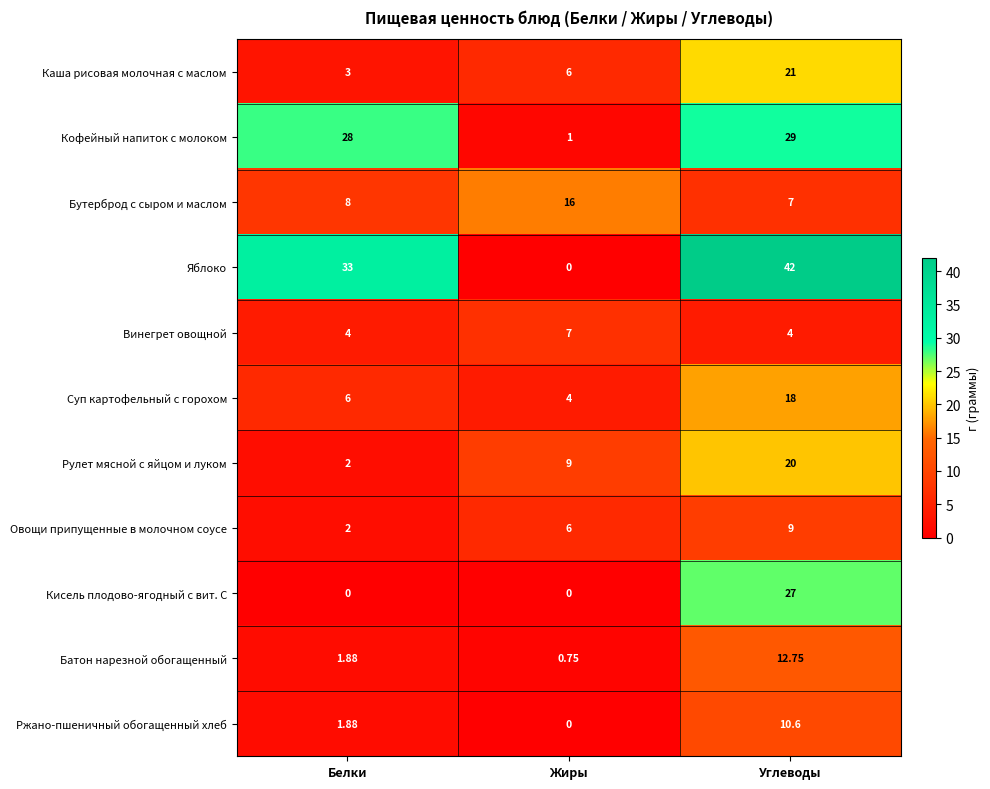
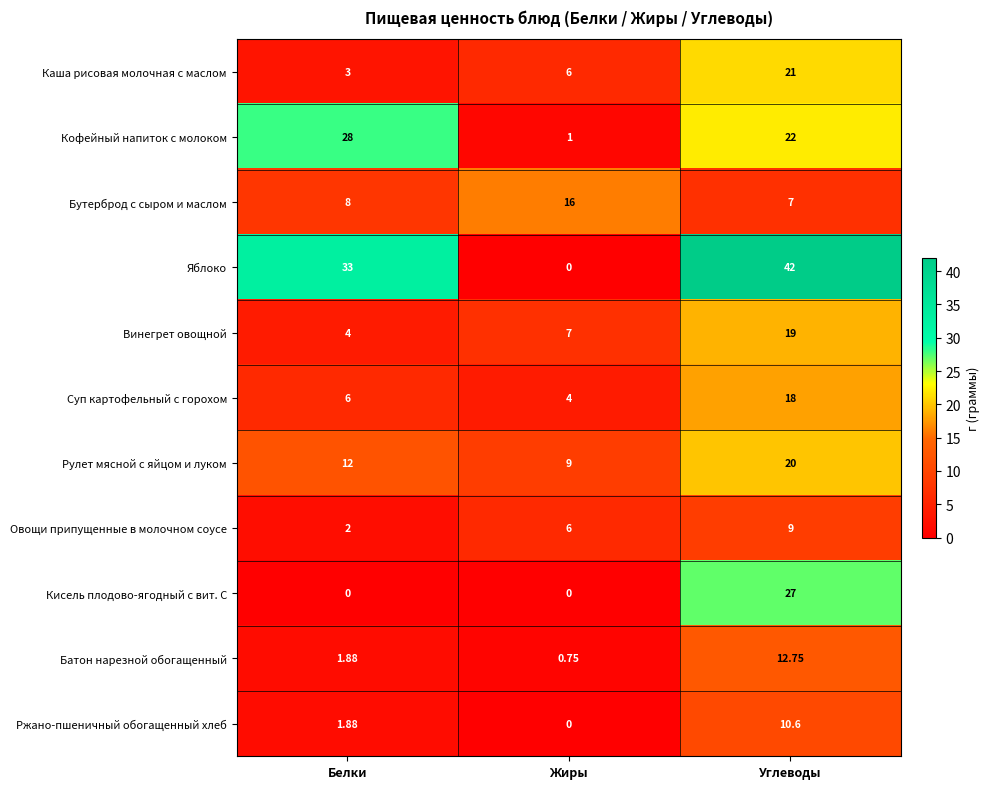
  {
    "Каша рисовая молочная с маслом": {
      "Белки": 3,
      "Жиры": 6,
      "Углеводы": 21
    },
    "Кофейный напиток с молоком": {
      "Белки": 28,
      "Жиры": 1,
-     "Углеводы": 29
+     "Углеводы": 22
    },
    "Бутерброд с сыром и маслом": {
      "Белки": 8,
      "Жиры": 16,
      "Углеводы": 7
    },
    "Яблоко": {
      "Белки": 33,
      "Жиры": 0,
      "Углеводы": 42
    },
    "Винегрет овощной": {
      "Белки": 4,
      "Жиры": 7,
-     "Углеводы": 4
+     "Углеводы": 19
    },
    "Суп картофельный с горохом": {
      "Белки": 6,
      "Жиры": 4,
      "Углеводы": 18
    },
    "Рулет мясной с яйцом и луком": {
-     "Белки": 2,
+     "Белки": 12,
      "Жиры": 9,
      "Углеводы": 20
    },
    "Овощи припущенные в молочном соусе": {
      "Белки": 2,
      "Жиры": 6,
      "Углеводы": 9
    },
    "Кисель плодово-ягодный с вит. С": {
      "Белки": 0,
      "Жиры": 0,
      "Углеводы": 27
    },
    "Батон нарезной обогащенный": {
      "Белки": 1.88,
      "Жиры": 0.75,
      "Углеводы": 12.75
    },
    "Ржано-пшеничный обогащенный хлеб": {
      "Белки": 1.88,
      "Жиры": 0,
      "Углеводы": 10.6
    }
  }
